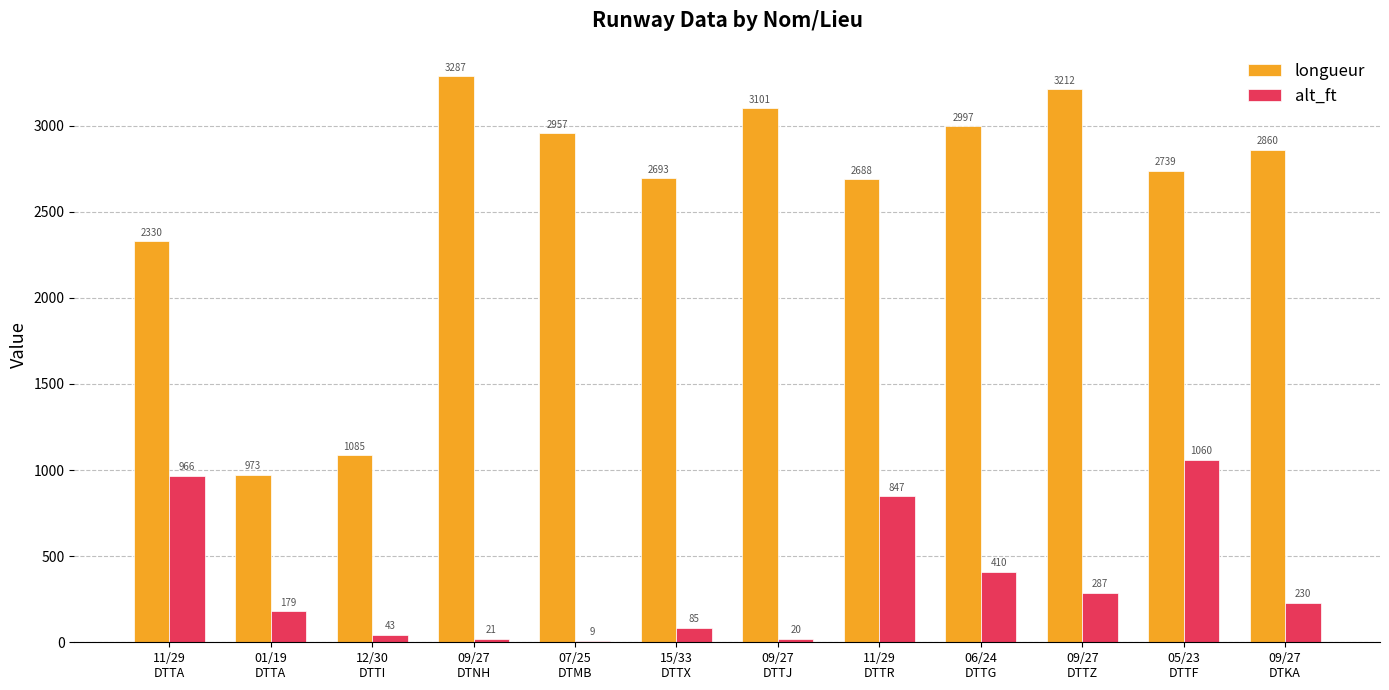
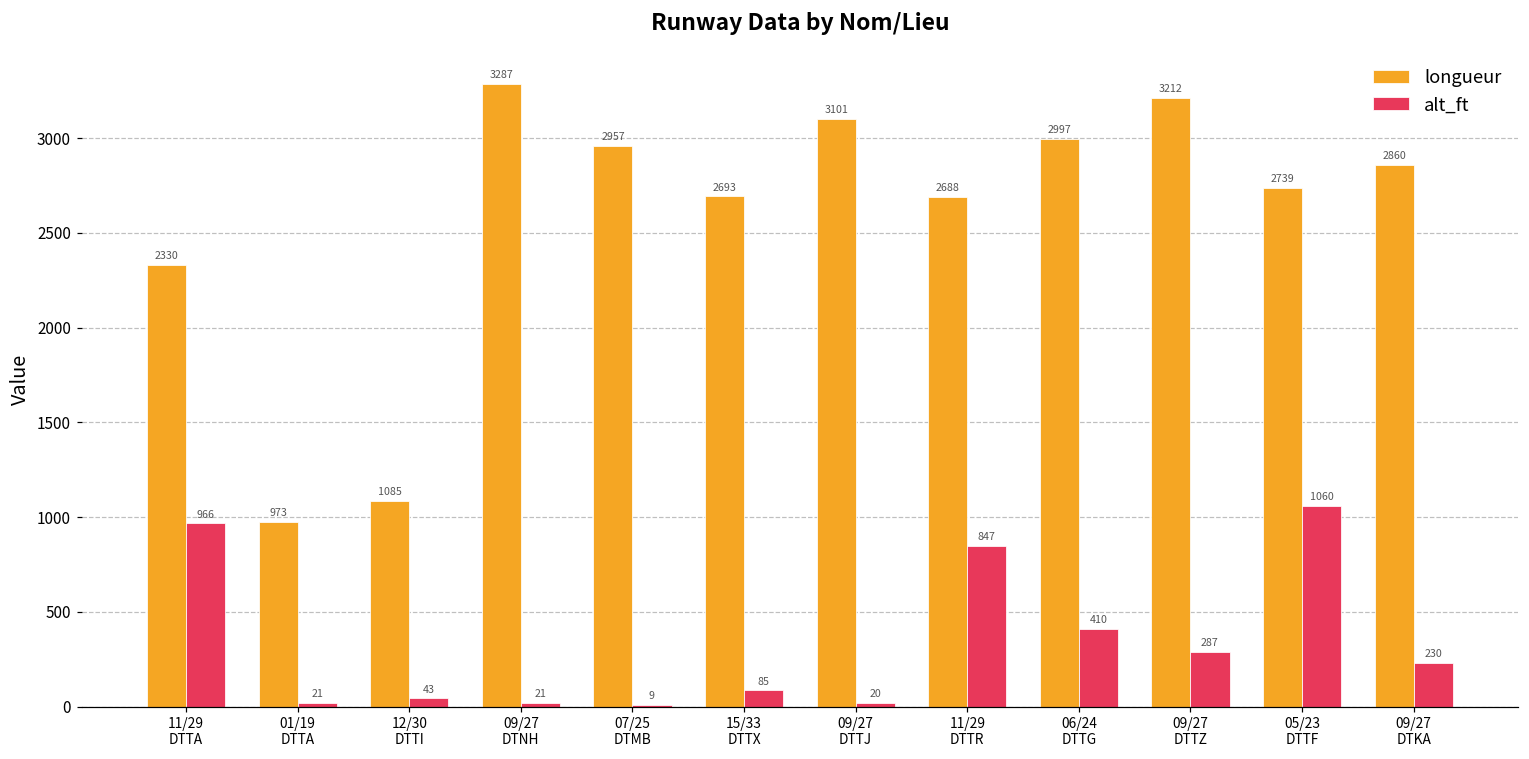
  {
    "longueur": {
      "11/29 DTTA": 2330,
      "01/19 DTTA": 973,
      "12/30 DTTI": 1085,
      "09/27 DTNH": 3287,
      "07/25 DTMB": 2957,
      "15/33 DTTX": 2693,
      "09/27 DTTJ": 3101,
      "11/29 DTTR": 2688,
      "06/24 DTTG": 2997,
      "09/27 DTTZ": 3212,
      "05/23 DTTF": 2739,
      "09/27 DTKA": 2860
    },
    "alt_ft": {
      "11/29 DTTA": 966,
-     "01/19 DTTA": 179,
+     "01/19 DTTA": 21,
      "12/30 DTTI": 43,
      "09/27 DTNH": 21,
      "07/25 DTMB": 9,
      "15/33 DTTX": 85,
      "09/27 DTTJ": 20,
      "11/29 DTTR": 847,
      "06/24 DTTG": 410,
      "09/27 DTTZ": 287,
      "05/23 DTTF": 1060,
      "09/27 DTKA": 230
    }
  }
